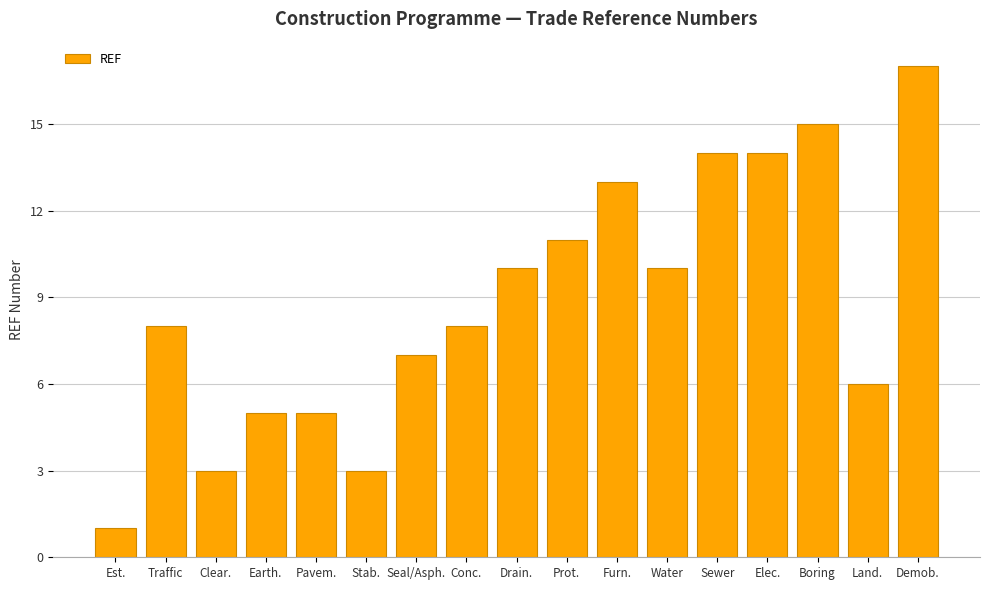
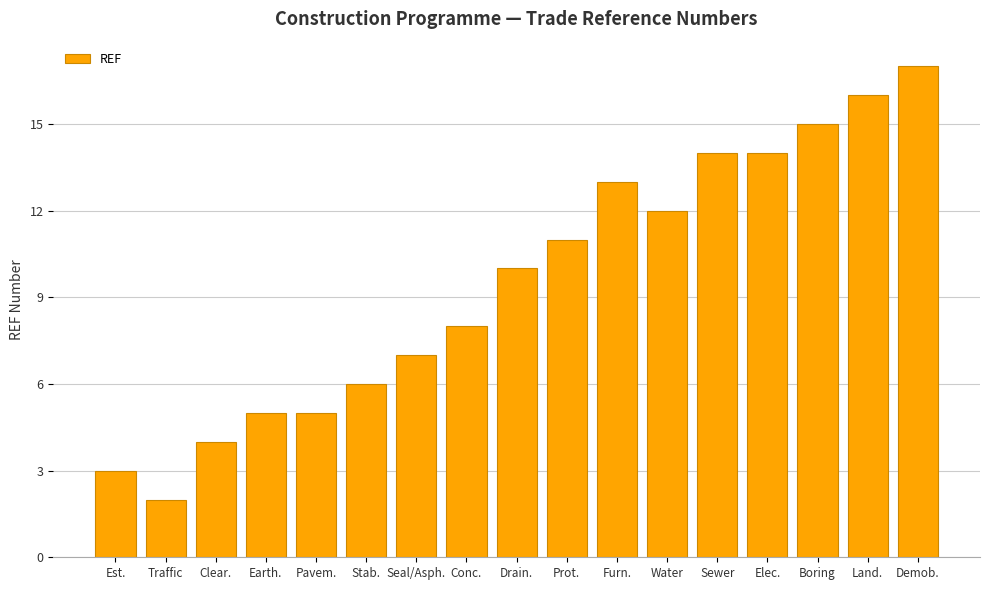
  {
-   "Est.": 1,
-   "Traffic": 8,
-   "Clear.": 3,
+   "Est.": 3,
+   "Traffic": 2,
+   "Clear.": 4,
    "Earth.": 5,
    "Pavem.": 5,
-   "Stab.": 3,
+   "Stab.": 6,
    "Seal/Asph.": 7,
    "Conc.": 8,
    "Drain.": 10,
    "Prot.": 11,
    "Furn.": 13,
-   "Water": 10,
+   "Water": 12,
    "Sewer": 14,
    "Elec.": 14,
    "Boring": 15,
-   "Land.": 6,
+   "Land.": 16,
    "Demob.": 17
  }
